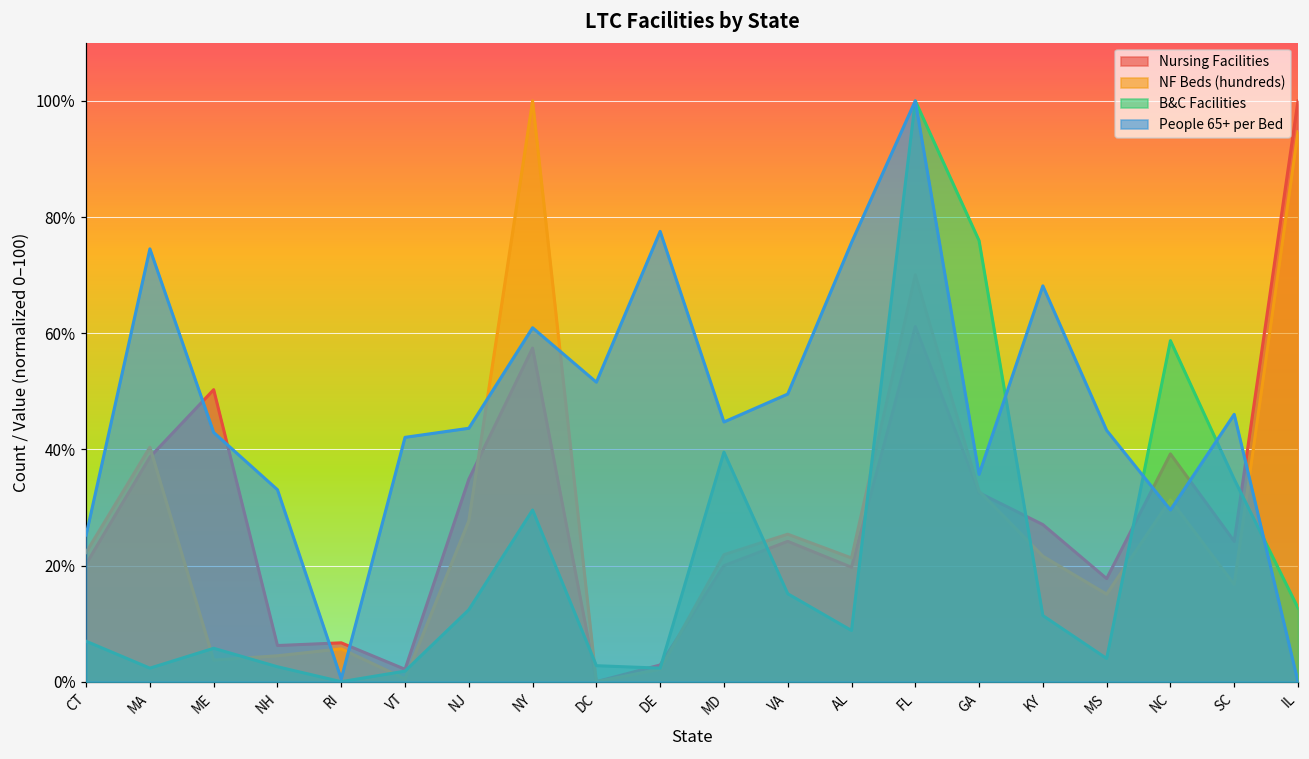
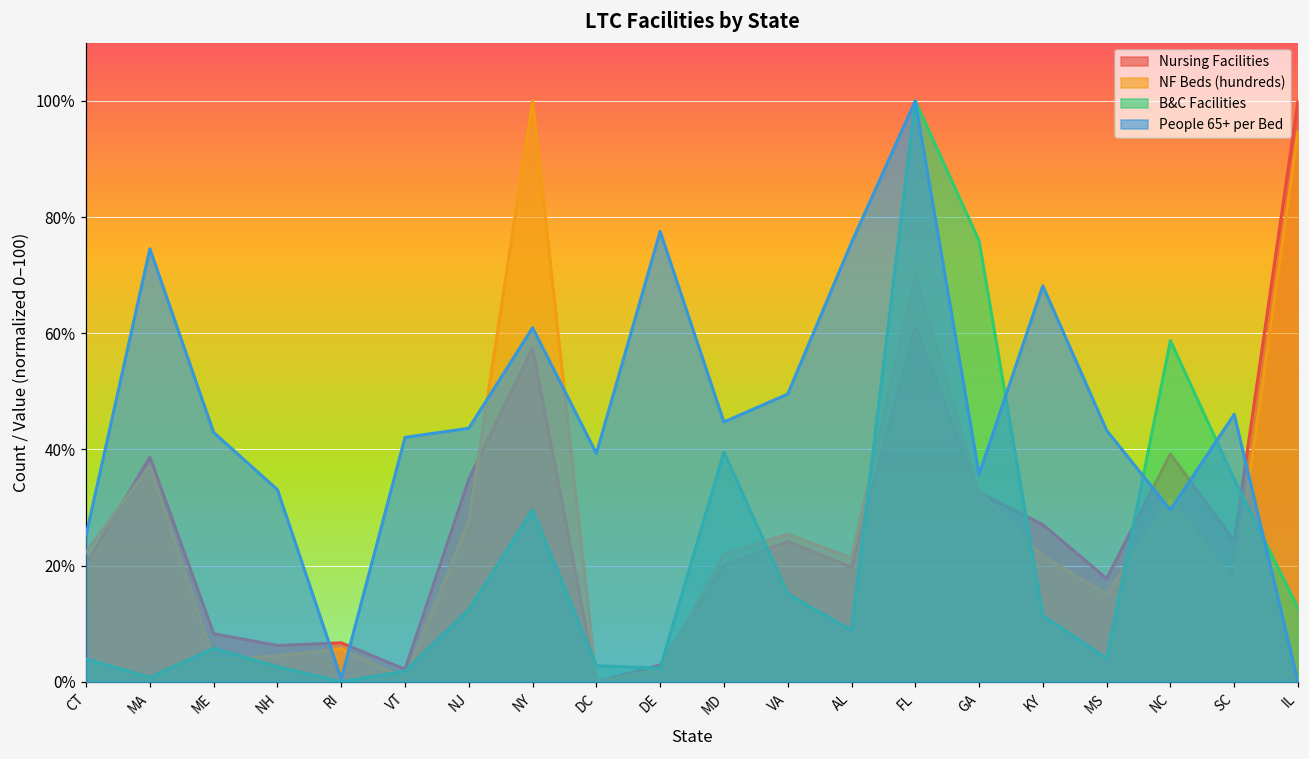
  {
    "Nursing Facilities": {
      "CT": "20%",
      "MA": "39%",
-     "ME": "50%",
+     "ME": "8%",
      "NH": "6%",
      "RI": "7%",
      "NJ": "35%",
      "NY": "57%",
      "DE": "3%",
      "MD": "20%",
      "VA": "24%",
      "AL": "20%",
      "FL": "61%",
      "KY": "27%",
      "MS": "18%",
      "NC": "39%",
      "SC": "24%",
      "IL": "100%"
    },
    "NF Beds (hundreds)": {
      "CT": "22%",
-     "MA": "40%",
+     "MA": "37%",
      "ME": "4%",
      "NH": "4%",
      "RI": "6%",
      "VT": "0%",
      "NJ": "28%",
      "NY": "100%",
      "MD": "22%",
      "VA": "25%",
      "AL": "21%",
      "FL": "70%",
      "KY": "22%",
      "MS": "15%",
      "NC": "31%",
      "SC": "17%",
      "IL": "95%"
    },
    "B&C Facilities": {
-     "CT": "7%",
-     "MA": "2%",
+     "CT": "4%",
+     "MA": "1%",
      "ME": "6%",
      "NH": "3%",
      "NJ": "12%",
      "NY": "30%",
      "DC": "3%",
      "MD": "40%",
      "VA": "15%",
      "AL": "9%",
      "GA": "76%",
      "KY": "11%",
      "MS": "4%",
      "NC": "59%",
      "SC": "35%",
      "IL": "13%"
    },
    "People 65+ per Bed": {
      "CT": "25%",
      "MA": "75%",
      "ME": "43%",
      "NH": "33%",
      "VT": "42%",
      "NJ": "44%",
      "NY": "61%",
-     "DC": "52%",
+     "DC": "39%",
      "DE": "78%",
      "MD": "45%",
      "VA": "50%",
      "AL": "76%",
      "GA": "36%",
      "KY": "68%",
      "MS": "43%",
      "NC": "30%",
      "SC": "46%",
      "IL": "0%"
    }
  }
